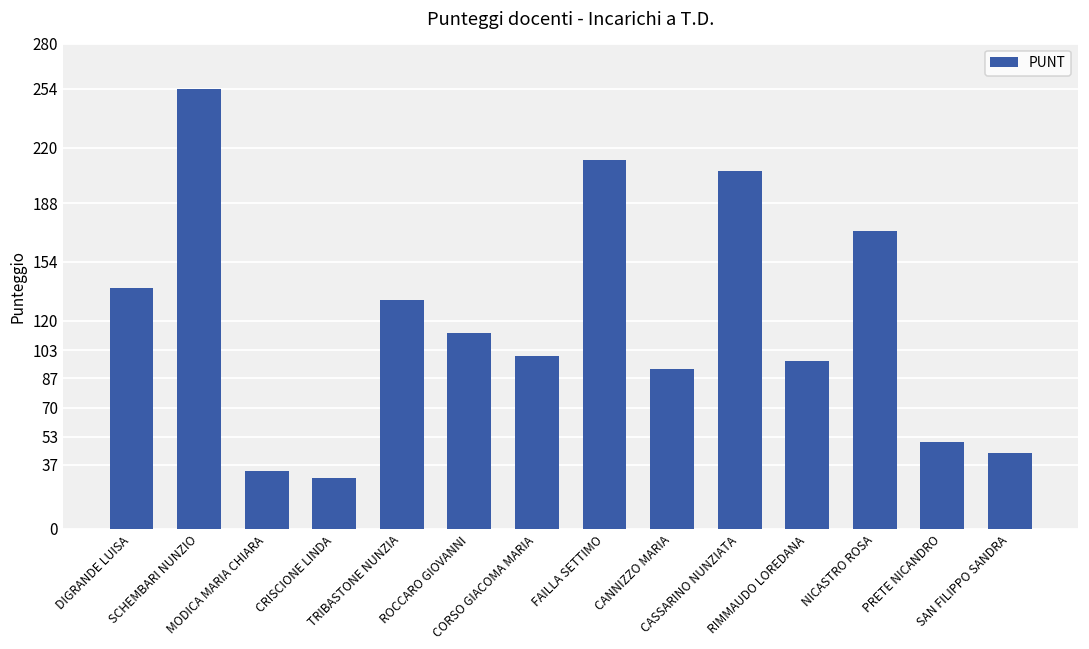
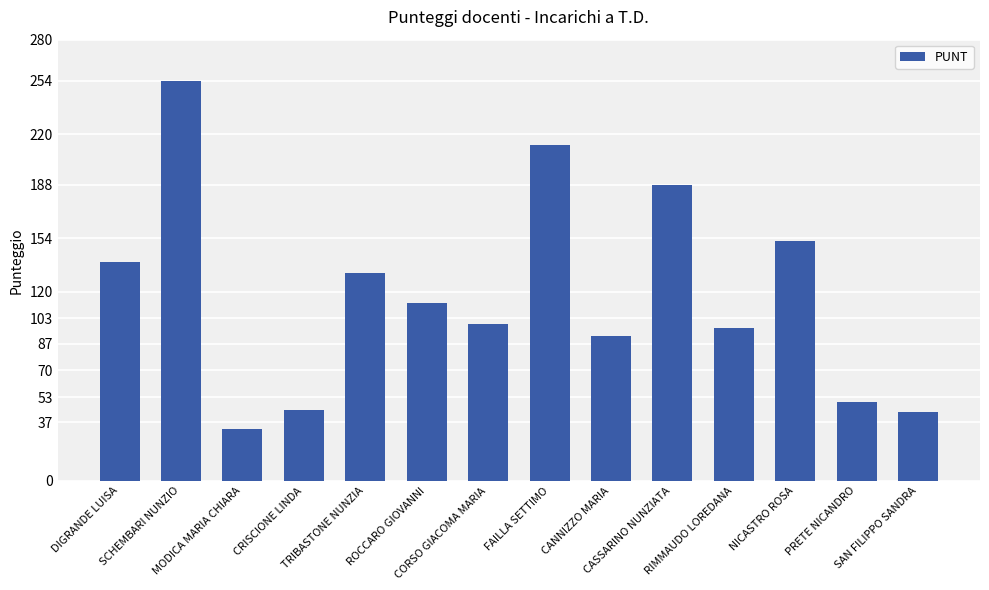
  {
    "DIGRANDE LUISA": 139,
    "SCHEMBARI NUNZIO": 254,
    "MODICA MARIA CHIARA": 33,
-   "CRISCIONE LINDA": 29,
+   "CRISCIONE LINDA": 45,
    "TRIBASTONE NUNZIA": 132,
    "ROCCARO GIOVANNI": 113,
    "CORSO GIACOMA MARIA": 100,
    "FAILLA SETTIMO": 213,
    "CANNIZZO MARIA": 92,
-   "CASSARINO NUNZIATA": 206,
+   "CASSARINO NUNZIATA": 188,
    "RIMMAUDO LOREDANA": 97,
-   "NICASTRO ROSA": 172,
+   "NICASTRO ROSA": 153,
    "PRETE NICANDRO": 50,
    "SAN FILIPPO SANDRA": 44
  }
